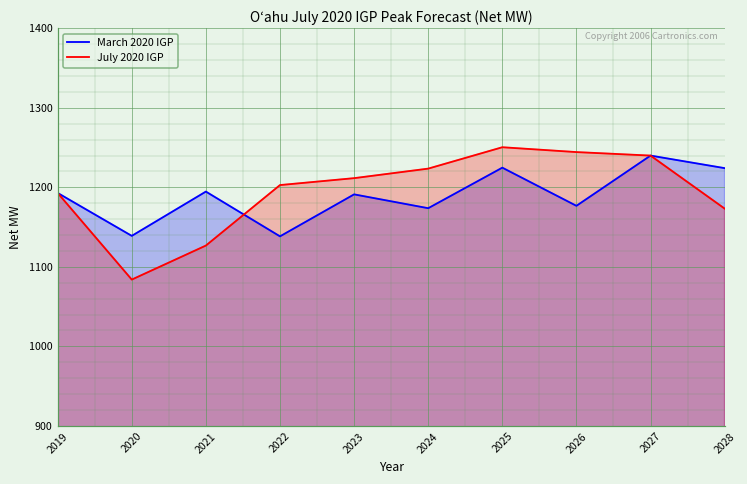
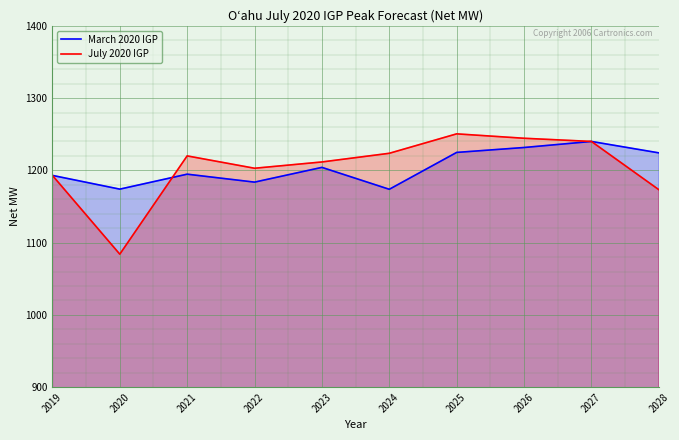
  {
    "March 2020 IGP": {
-     "2020": 1140,
+     "2020": 1170,
      "2021": 1190,
-     "2022": 1140,
-     "2023": 1190,
+     "2022": 1180,
+     "2023": 1200,
      "2024": 1170,
      "2025": 1220,
-     "2026": 1180,
+     "2026": 1230,
      "2028": 1220
    },
    "July 2020 IGP": {
      "2020": 1080,
-     "2021": 1130,
+     "2021": 1220,
      "2022": 1200,
      "2023": 1210,
      "2024": 1220,
      "2025": 1250,
      "2026": 1240,
      "2028": 1170
    }
  }
